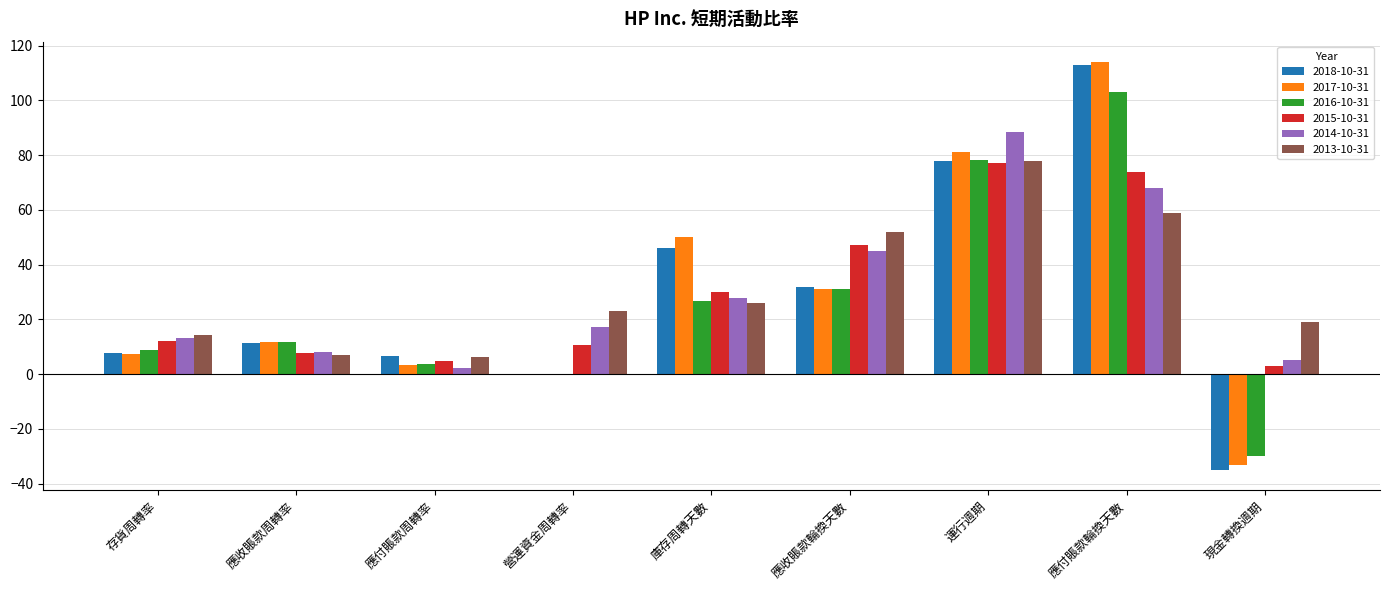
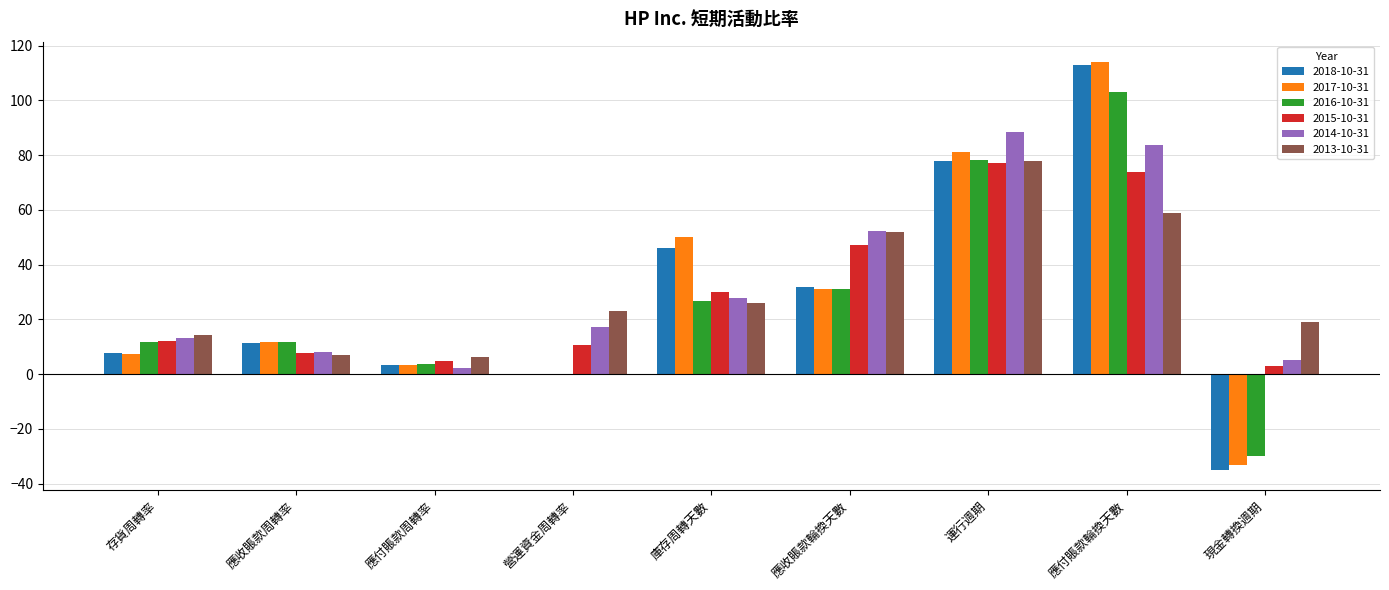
  {
    "2018-10-31": {
      "存貨周轉率": 8,
      "應收賬款周轉率": 11,
-     "應付賬款周轉率": 7,
+     "應付賬款周轉率": 3,
      "營運資金周轉率": 0,
      "庫存周轉天數": 46,
      "應收賬款輪換天數": 32,
      "運行週期": 78,
      "應付賬款輪換天數": 113,
      "現金轉換週期": -35
    },
    "2017-10-31": {
      "存貨周轉率": 7,
      "應收賬款周轉率": 12,
      "應付賬款周轉率": 3,
      "營運資金周轉率": 0,
      "庫存周轉天數": 50,
      "應收賬款輪換天數": 31,
      "運行週期": 81,
      "應付賬款輪換天數": 114,
      "現金轉換週期": -33
    },
    "2016-10-31": {
-     "存貨周轉率": 9,
+     "存貨周轉率": 12,
      "應收賬款周轉率": 12,
      "應付賬款周轉率": 4,
      "營運資金周轉率": 0,
      "庫存周轉天數": 27,
      "應收賬款輪換天數": 31,
      "運行週期": 78,
      "應付賬款輪換天數": 103,
      "現金轉換週期": -30
    },
    "2015-10-31": {
      "存貨周轉率": 12,
      "應收賬款周轉率": 8,
      "應付賬款周轉率": 5,
      "營運資金周轉率": 11,
      "庫存周轉天數": 30,
      "應收賬款輪換天數": 47,
      "運行週期": 77,
      "應付賬款輪換天數": 74,
      "現金轉換週期": 3
    },
    "2014-10-31": {
      "存貨周轉率": 13,
      "應收賬款周轉率": 8,
      "應付賬款周轉率": 2,
      "營運資金周轉率": 17,
      "庫存周轉天數": 28,
-     "應收賬款輪換天數": 45,
+     "應收賬款輪換天數": 52,
      "運行週期": 88,
-     "應付賬款輪換天數": 68,
+     "應付賬款輪換天數": 84,
      "現金轉換週期": 5
    },
    "2013-10-31": {
      "存貨周轉率": 14,
      "應收賬款周轉率": 7,
      "應付賬款周轉率": 6,
      "營運資金周轉率": 23,
      "庫存周轉天數": 26,
      "應收賬款輪換天數": 52,
      "運行週期": 78,
      "應付賬款輪換天數": 59,
      "現金轉換週期": 19
    }
  }
